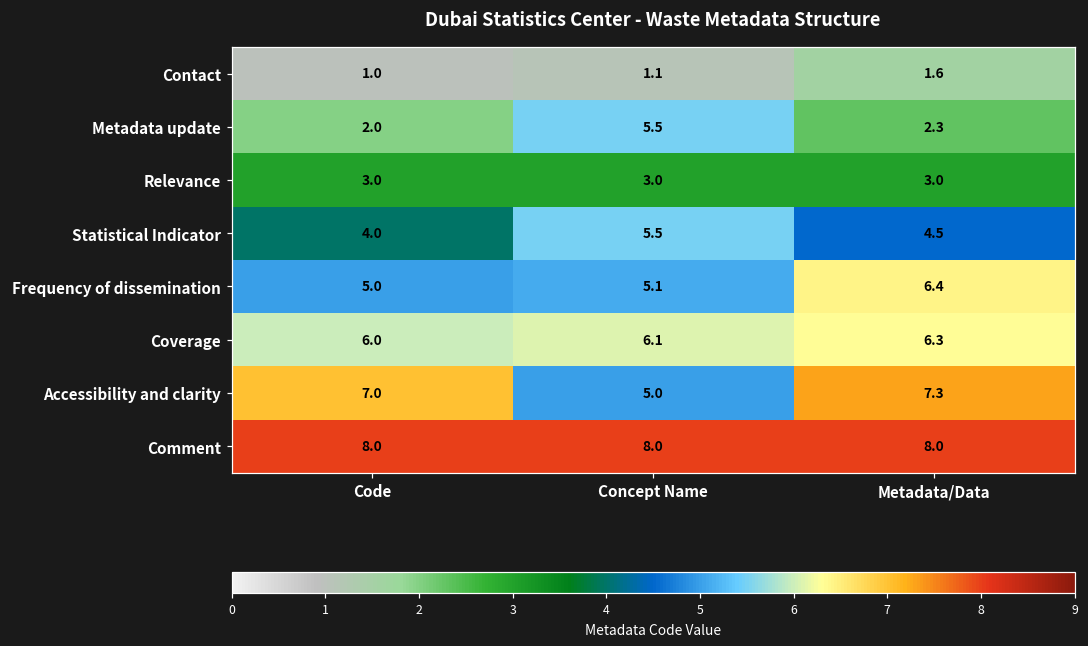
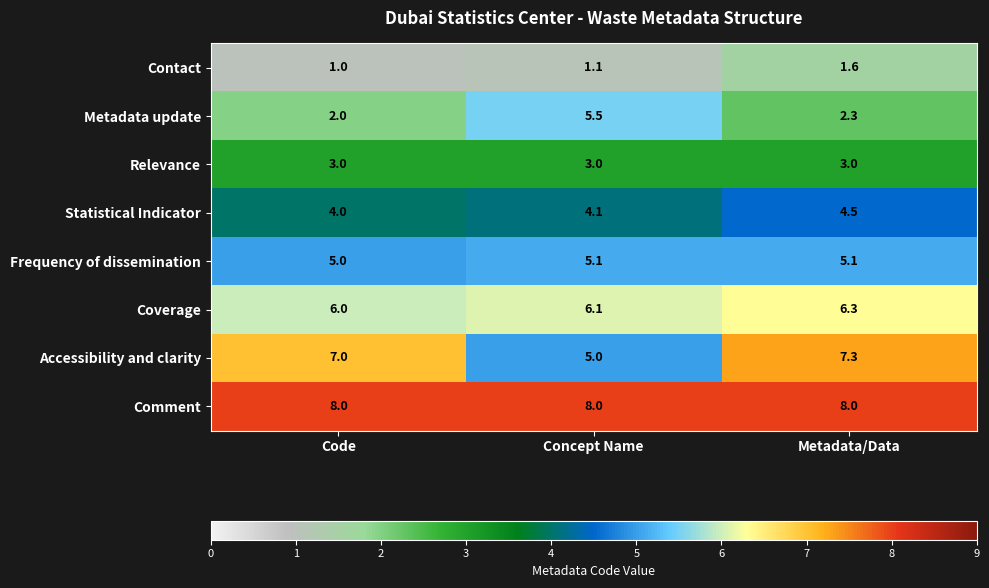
  {
    "Contact": {
      "Code": 1.0,
      "Concept Name": 1.1,
      "Metadata/Data": 1.6
    },
    "Metadata update": {
      "Code": 2.0,
      "Concept Name": 5.5,
      "Metadata/Data": 2.3
    },
    "Relevance": {
      "Code": 3.0,
      "Concept Name": 3.0,
      "Metadata/Data": 3.0
    },
    "Statistical Indicator": {
      "Code": 4.0,
-     "Concept Name": 5.5,
+     "Concept Name": 4.1,
      "Metadata/Data": 4.5
    },
    "Frequency of dissemination": {
      "Code": 5.0,
      "Concept Name": 5.1,
-     "Metadata/Data": 6.4
+     "Metadata/Data": 5.1
    },
    "Coverage": {
      "Code": 6.0,
      "Concept Name": 6.1,
      "Metadata/Data": 6.3
    },
    "Accessibility and clarity": {
      "Code": 7.0,
      "Concept Name": 5.0,
      "Metadata/Data": 7.3
    },
    "Comment": {
      "Code": 8.0,
      "Concept Name": 8.0,
      "Metadata/Data": 8.0
    }
  }
